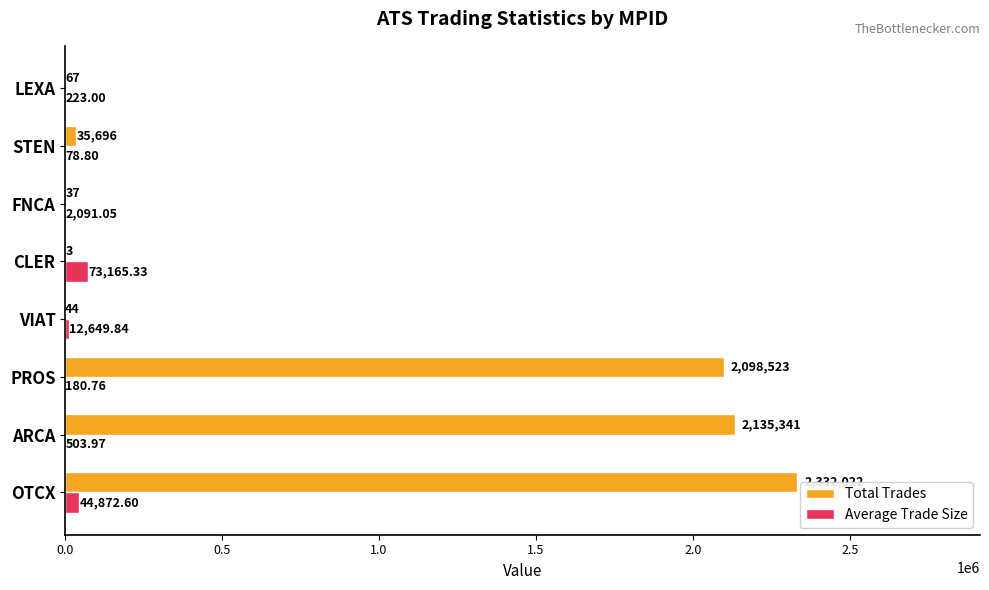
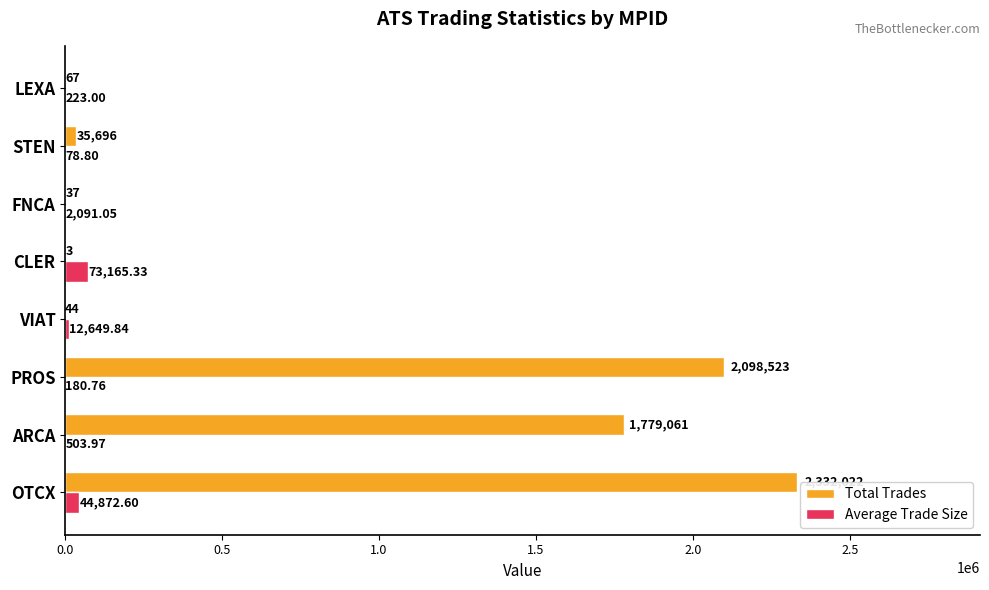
  {
    "Total Trades": {
      "LEXA": "67",
      "STEN": "35,696",
      "FNCA": "37",
      "CLER": "3",
      "VIAT": "44",
      "PROS": "2,098,523",
-     "ARCA": "2,135,341"
+     "ARCA": "1,779,061"
    },
    "Average Trade Size": {
      "LEXA": "223.00",
      "STEN": "78.80",
      "FNCA": "2,091.05",
      "CLER": "73,165.33",
      "VIAT": "12,649.84",
      "PROS": "180.76",
      "ARCA": "503.97",
      "OTCX": "44,872.60"
    }
  }
